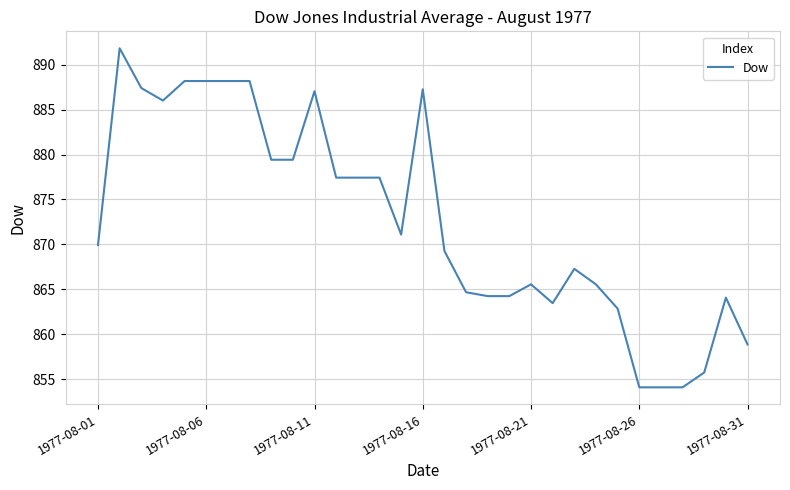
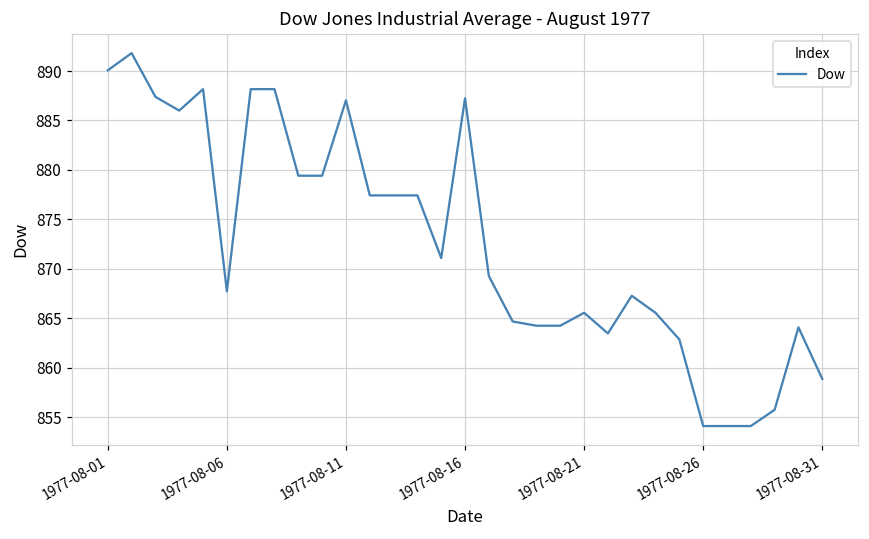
  {
-   "1977-08-01": 870,
-   "1977-08-06": 888,
+   "1977-08-01": 890,
+   "1977-08-06": 868,
    "1977-08-11": 887,
    "1977-08-16": 887,
    "1977-08-21": 866,
    "1977-08-26": 854,
    "1977-08-31": 859
  }
